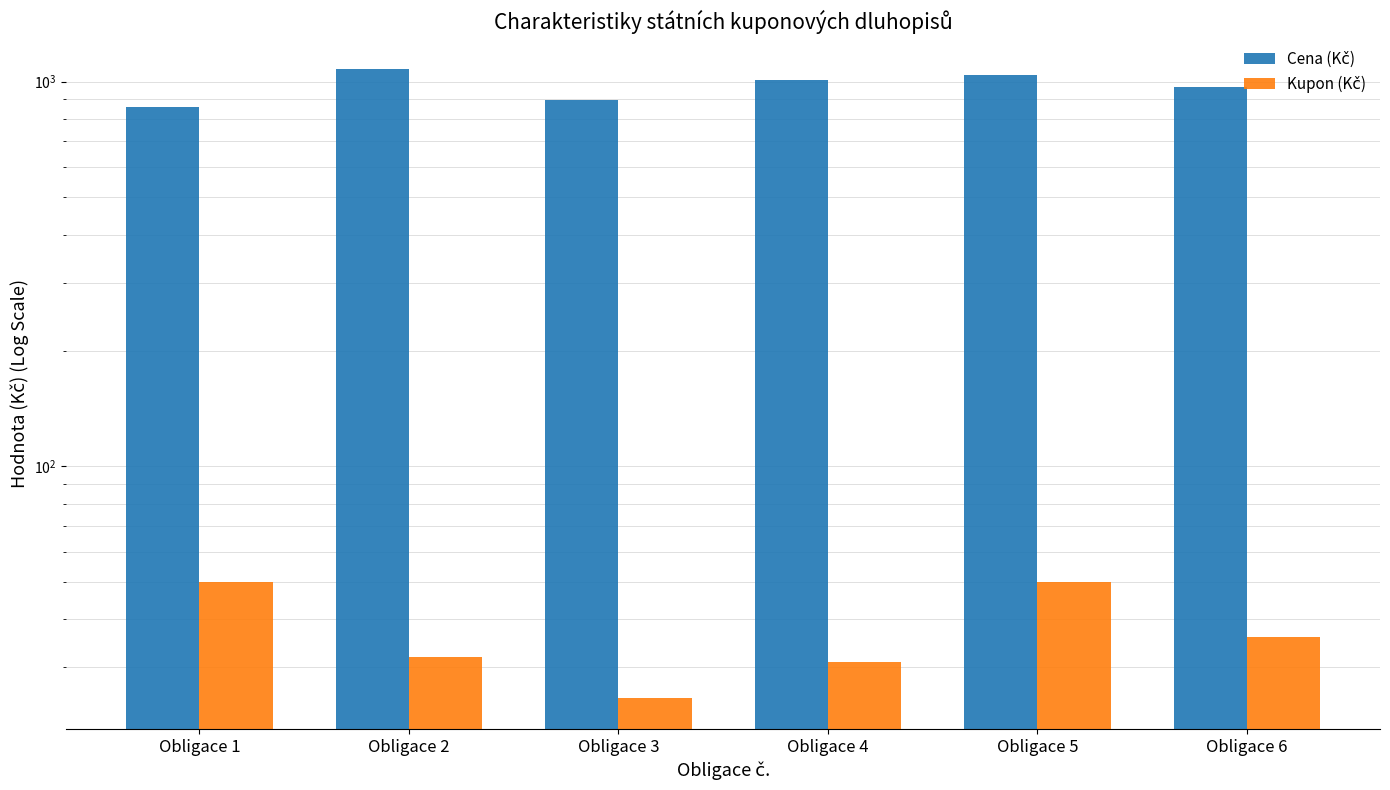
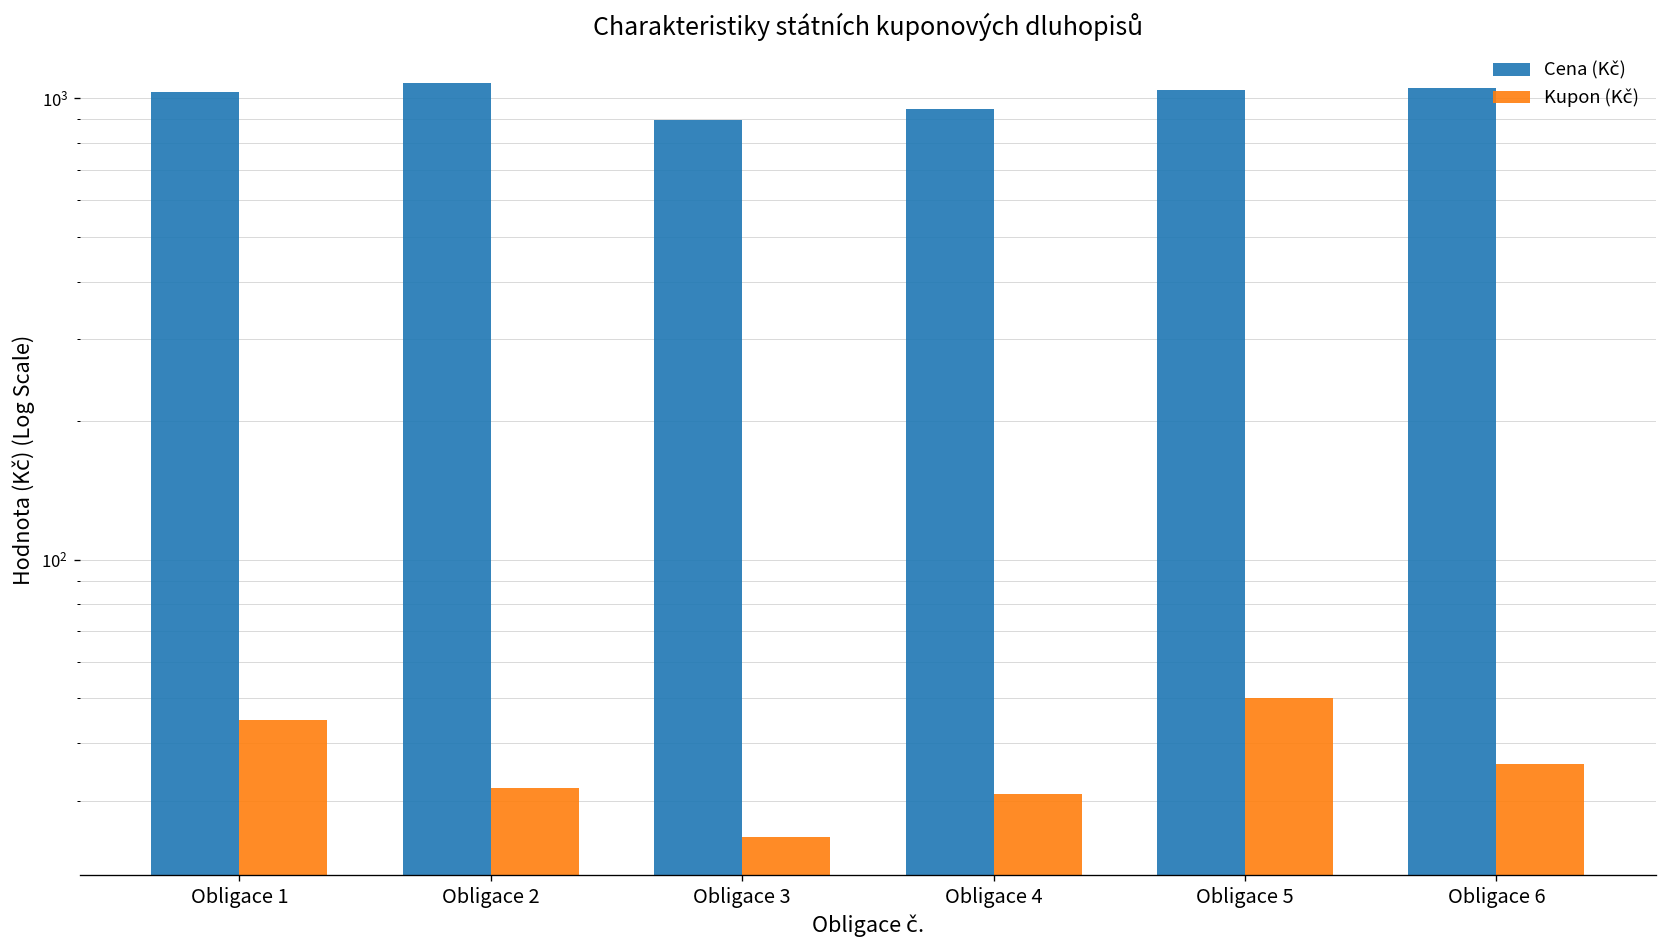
  {
    "Cena (Kč)": {
-     "Obligace 1": 860,
+     "Obligace 1": 1030,
      "Obligace 2": 1080,
      "Obligace 3": 900,
-     "Obligace 4": 1010,
+     "Obligace 4": 950,
      "Obligace 5": 1040,
-     "Obligace 6": 970
+     "Obligace 6": 1050
    },
    "Kupon (Kč)": {
-     "Obligace 1": 50,
+     "Obligace 1": 45,
      "Obligace 2": 32,
      "Obligace 3": 25,
      "Obligace 4": 31,
      "Obligace 5": 50,
      "Obligace 6": 36
    }
  }
